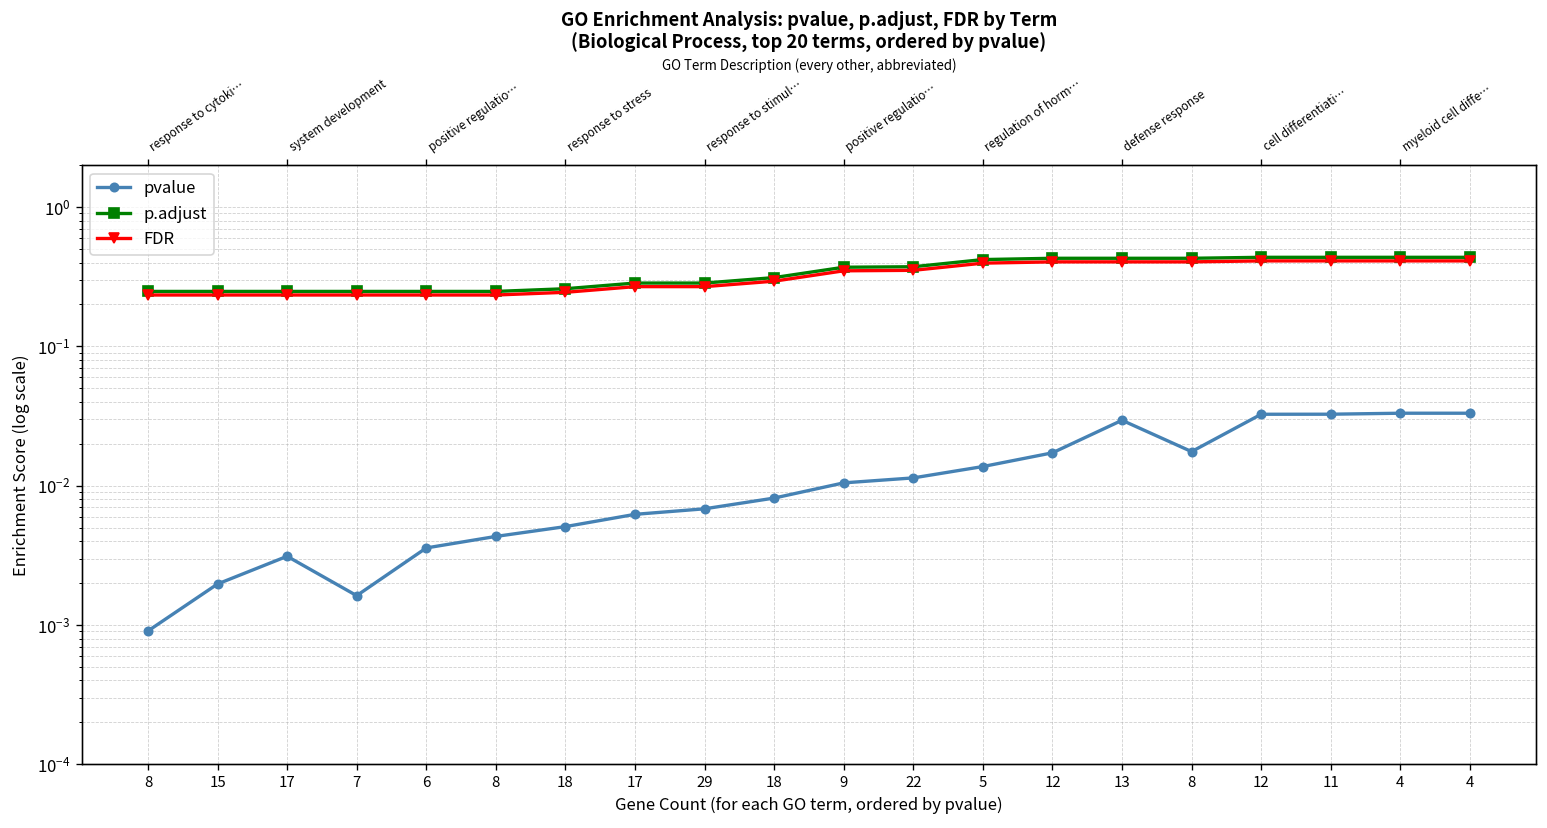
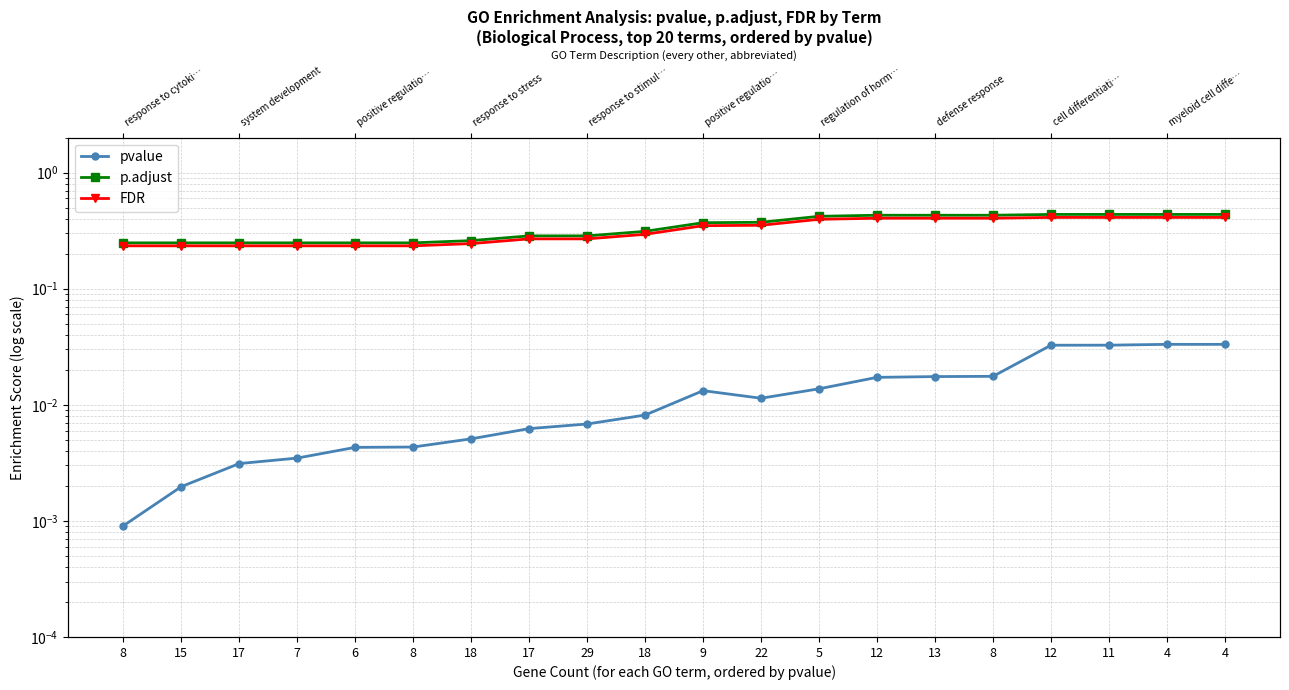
  {
    "pvalue": {
      "15": 0.0020,
-     "7": 0.0016,
-     "6": 0.0036,
+     "7": 0.0035,
+     "6": 0.0043,
      "29": 0.007,
-     "9": 0.010,
+     "9": 0.013,
      "22": 0.011,
      "5": 0.014,
-     "13": 0.030,
+     "13": 0.017,
      "11": 0.033
    },
    "p.adjust": {
      "15": 0.25,
      "7": 0.25,
      "6": 0.25,
      "29": 0.29,
      "9": 0.37,
      "22": 0.37,
      "5": 0.42,
      "13": 0.43,
      "11": 0.44
    },
    "FDR": {
      "15": 0.23,
      "7": 0.23,
      "6": 0.23,
      "29": 0.27,
      "9": 0.35,
      "22": 0.35,
      "5": 0.40,
      "13": 0.40,
      "11": 0.41
    }
  }
